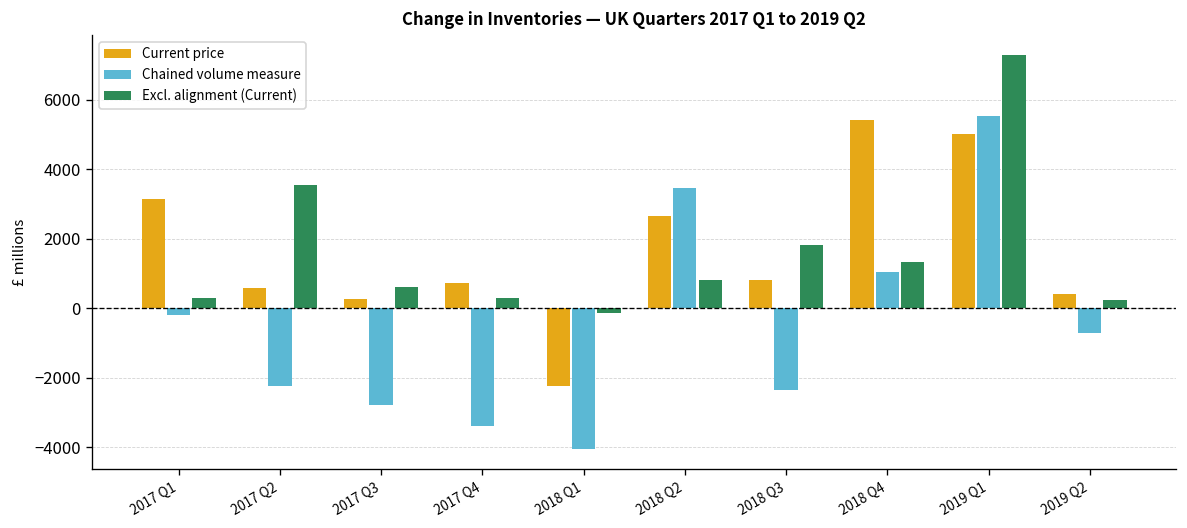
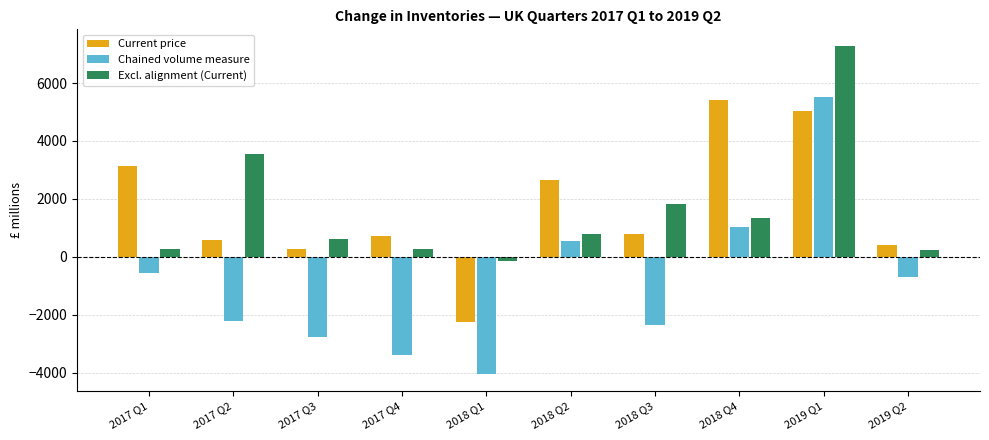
  {
    "Current price": {
      "2017 Q1": 3100,
      "2017 Q2": 600,
      "2017 Q3": 300,
      "2017 Q4": 700,
      "2018 Q1": -2200,
      "2018 Q2": 2600,
      "2018 Q3": 800,
      "2018 Q4": 5400,
      "2019 Q1": 5000,
      "2019 Q2": 400
    },
    "Chained volume measure": {
-     "2017 Q1": -200,
+     "2017 Q1": -600,
      "2017 Q2": -2200,
      "2017 Q3": -2800,
      "2017 Q4": -3400,
      "2018 Q1": -4100,
-     "2018 Q2": 3500,
+     "2018 Q2": 500,
      "2018 Q3": -2400,
      "2018 Q4": 1000,
      "2019 Q1": 5500,
      "2019 Q2": -700
    },
    "Excl. alignment (Current)": {
      "2017 Q1": 300,
      "2017 Q2": 3500,
      "2017 Q3": 600,
      "2017 Q4": 300,
      "2018 Q1": -100,
      "2018 Q2": 800,
      "2018 Q3": 1800,
      "2018 Q4": 1300,
      "2019 Q1": 7300,
      "2019 Q2": 200
    }
  }
